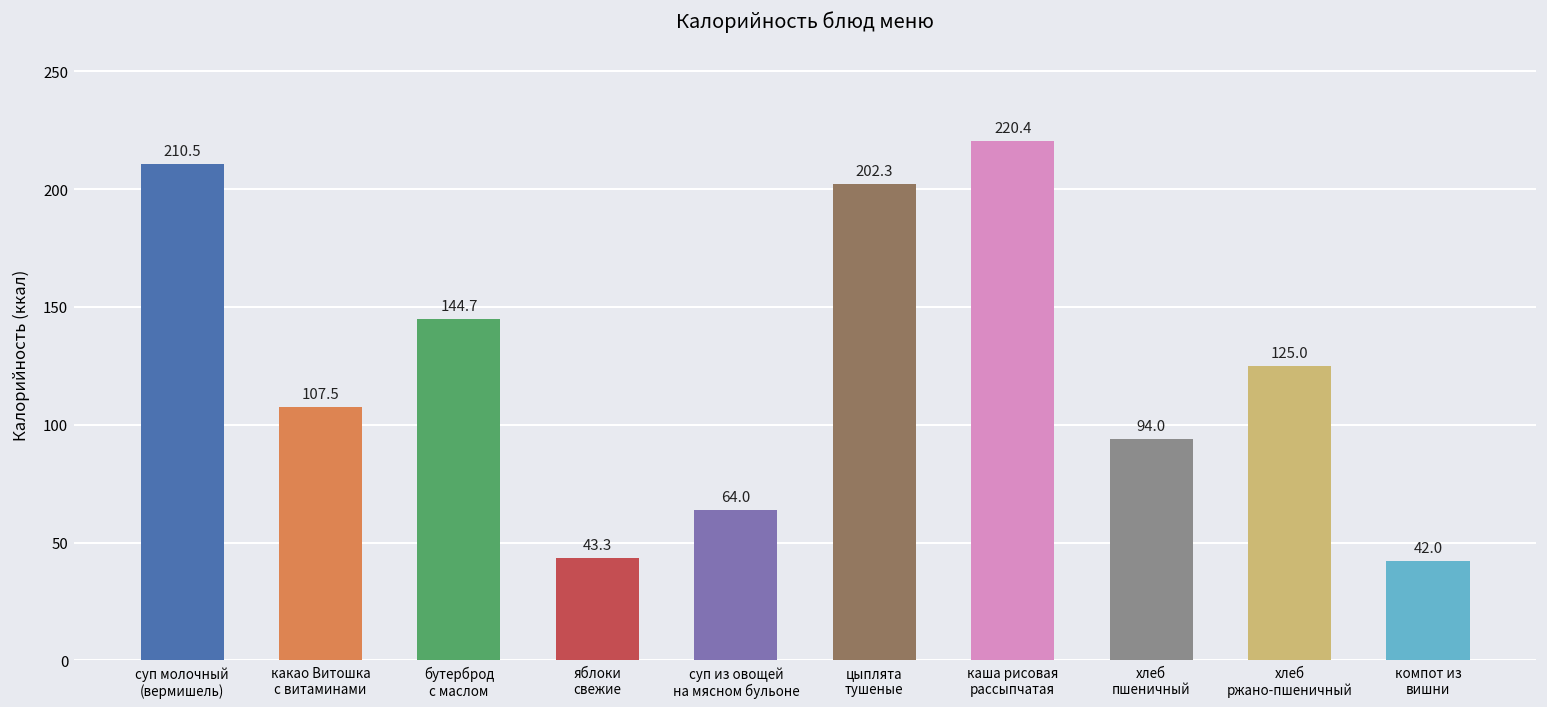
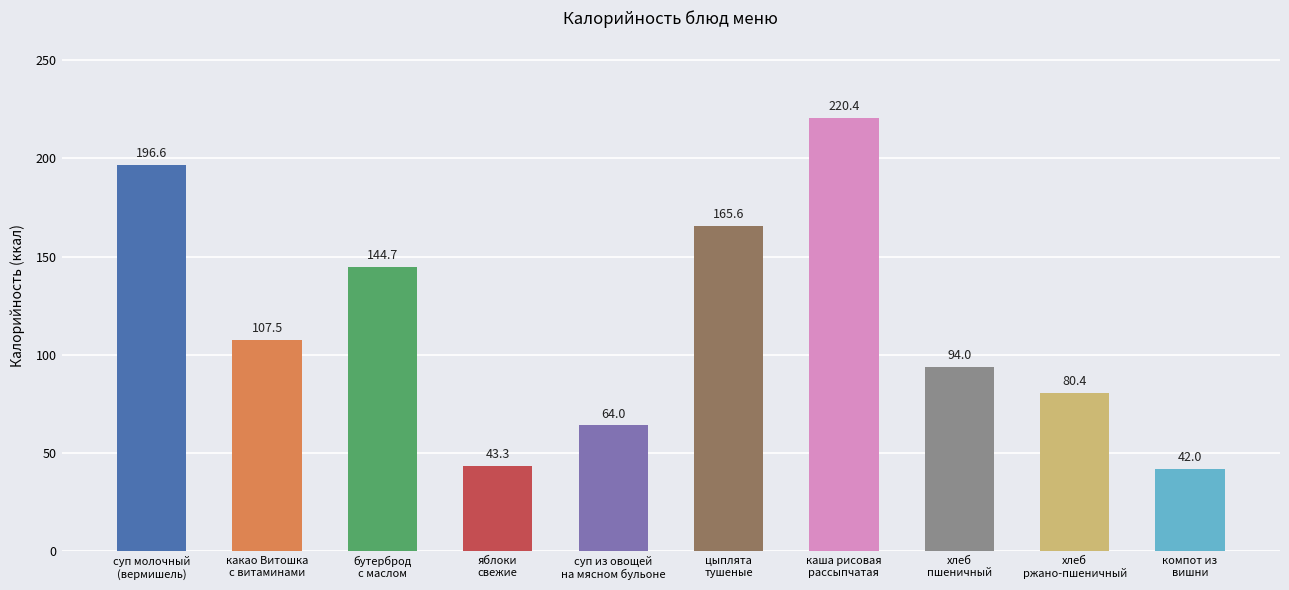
  {
-   "суп молочный (вермишель)": 210.5,
+   "суп молочный (вермишель)": 196.6,
    "какао Витошка с витаминами": 107.5,
    "бутерброд с маслом": 144.7,
    "яблоки свежие": 43.3,
    "суп из овощей на мясном бульоне": 64.0,
-   "цыплята тушеные": 202.3,
+   "цыплята тушеные": 165.6,
    "каша рисовая рассыпчатая": 220.4,
    "хлеб пшеничный": 94.0,
-   "хлеб ржано-пшеничный": 125.0,
+   "хлеб ржано-пшеничный": 80.4,
    "компот из вишни": 42.0
  }
